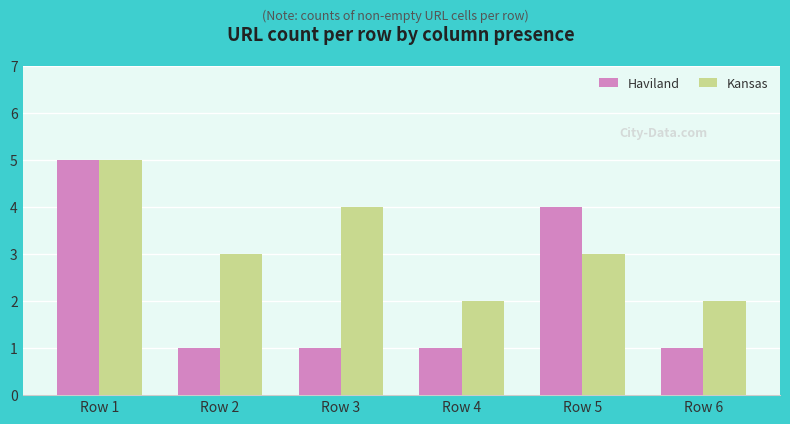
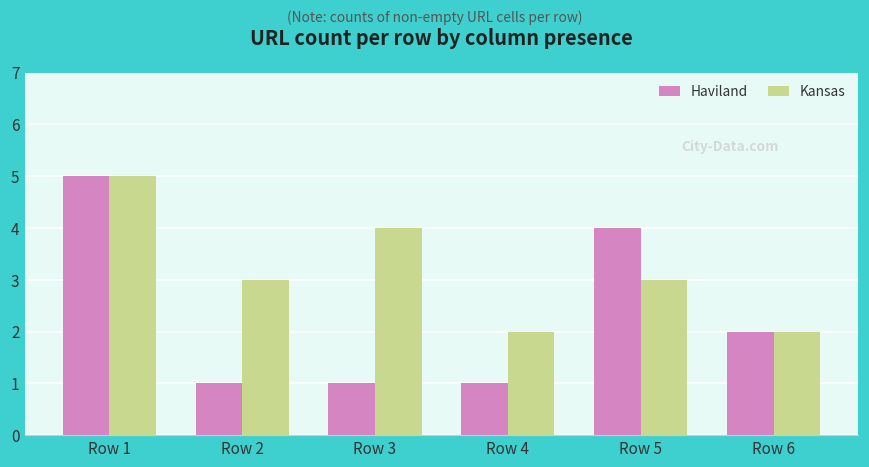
  {
    "Haviland": {
      "Row 1": 5,
      "Row 2": 1,
      "Row 3": 1,
      "Row 4": 1,
      "Row 5": 4,
-     "Row 6": 1
+     "Row 6": 2
    },
    "Kansas": {
      "Row 1": 5,
      "Row 2": 3,
      "Row 3": 4,
      "Row 4": 2,
      "Row 5": 3,
      "Row 6": 2
    }
  }
